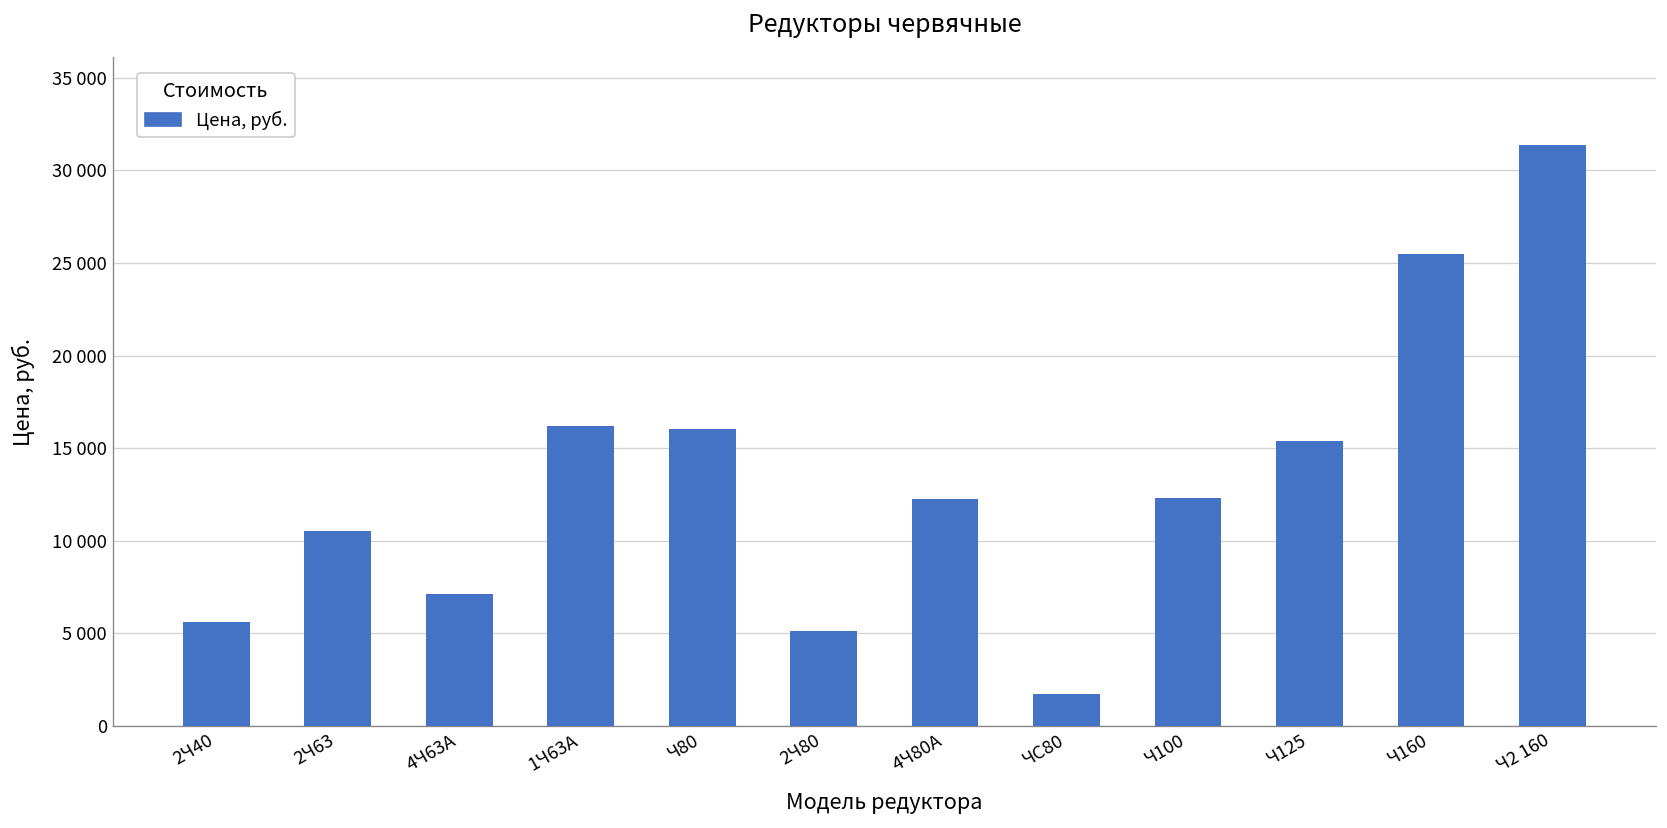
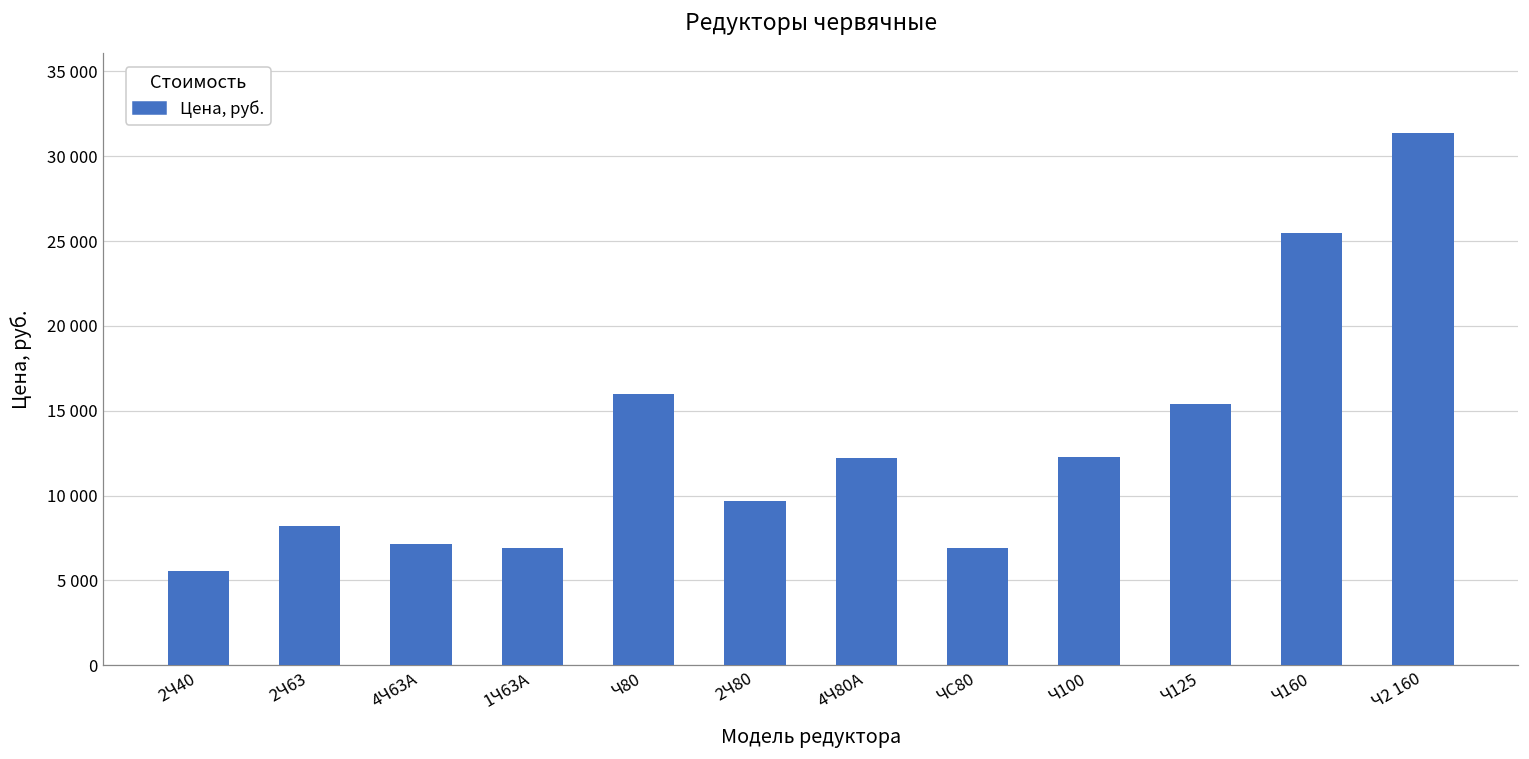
  {
    "2Ч40": 5600,
-   "2Ч63": 10500,
+   "2Ч63": 8200,
    "4Ч63А": 7100,
-   "1Ч63А": 16200,
+   "1Ч63А": 6900,
    "Ч80": 16000,
-   "2Ч80": 5100,
+   "2Ч80": 9700,
    "4Ч80А": 12200,
-   "ЧС80": 1700,
+   "ЧС80": 6900,
    "Ч100": 12300,
    "Ч125": 15400,
    "Ч160": 25500,
    "Ч2 160": 31400
  }
